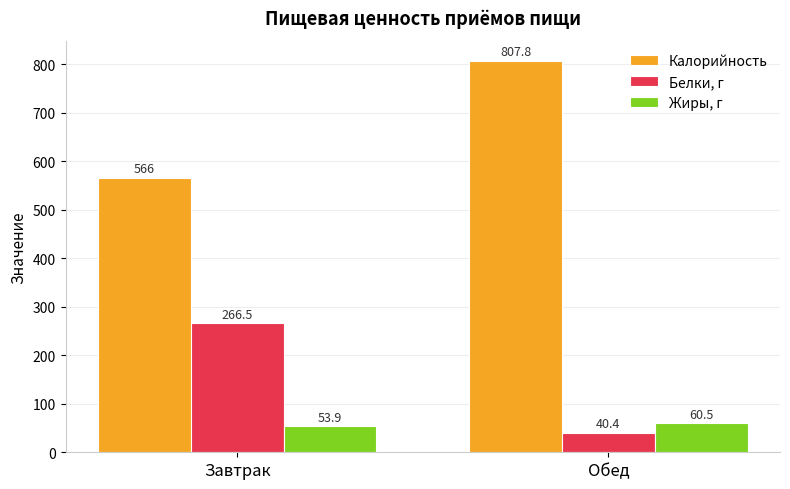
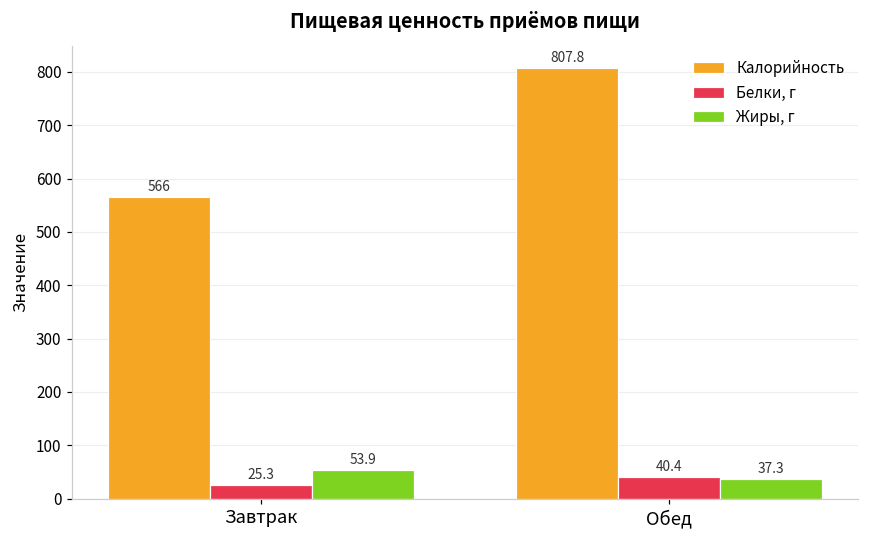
  {
    "Калорийность": {
      "Завтрак": 566,
      "Обед": 807.8
    },
    "Белки, г": {
-     "Завтрак": 266.5,
+     "Завтрак": 25.3,
      "Обед": 40.4
    },
    "Жиры, г": {
      "Завтрак": 53.9,
-     "Обед": 60.5
+     "Обед": 37.3
    }
  }
